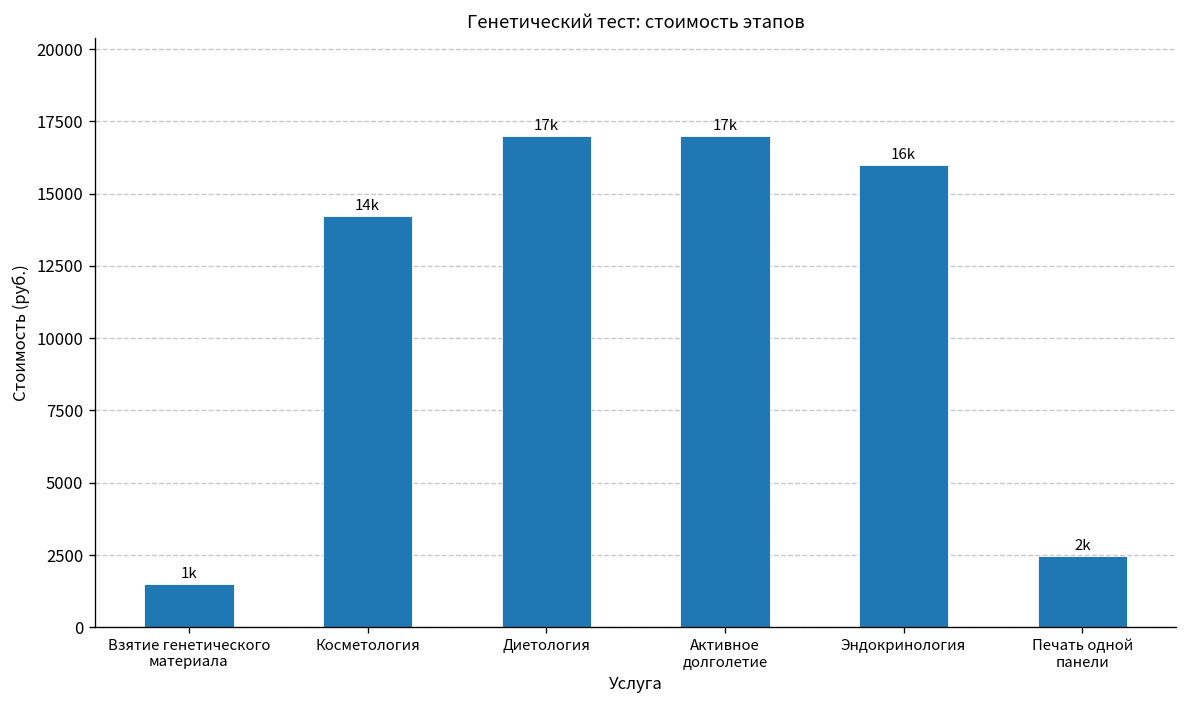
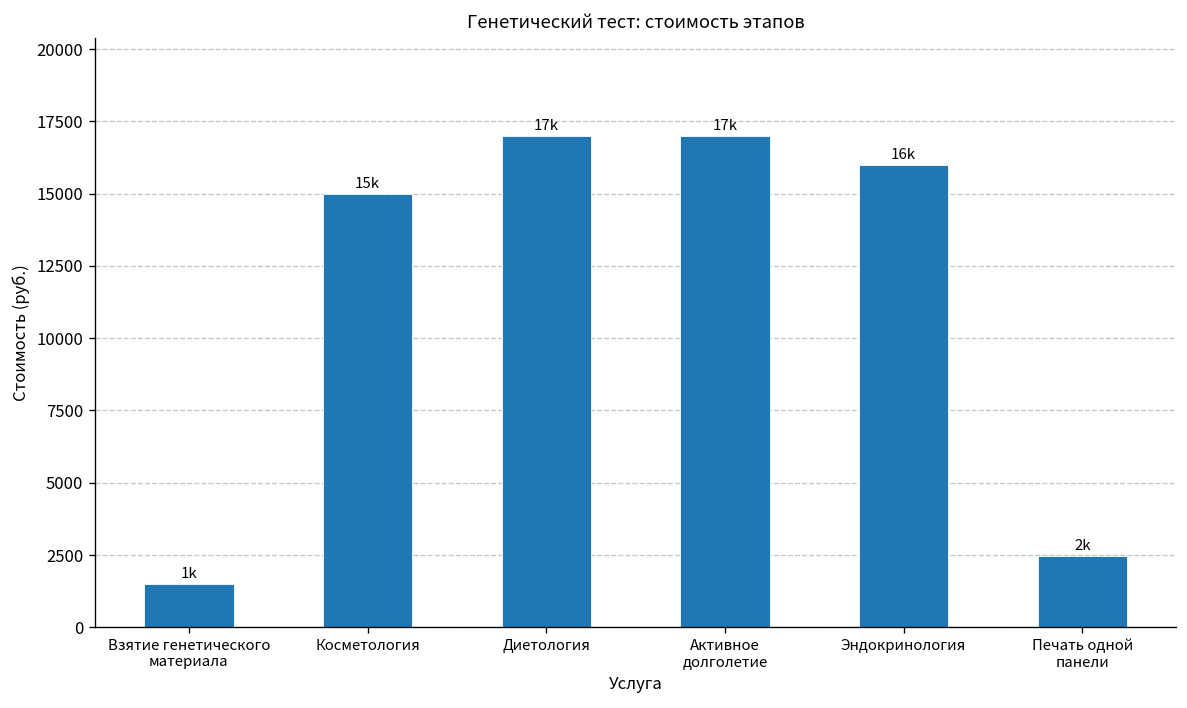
  {
    "Взятие генетического материала": "1k",
-   "Косметология": "14k",
+   "Косметология": "15k",
    "Диетология": "17k",
    "Активное долголетие": "17k",
    "Эндокринология": "16k",
    "Печать одной панели": "2k"
  }
